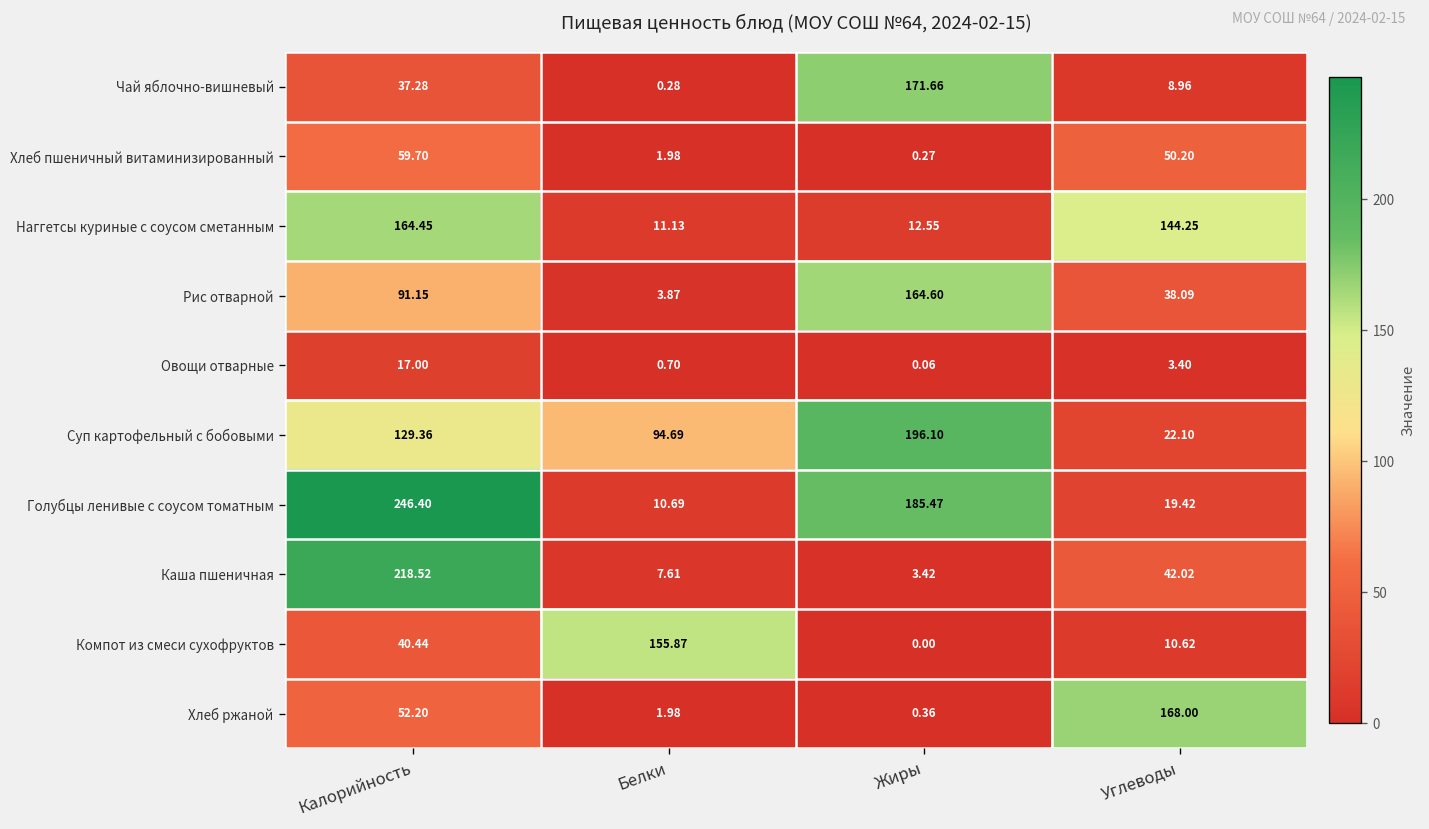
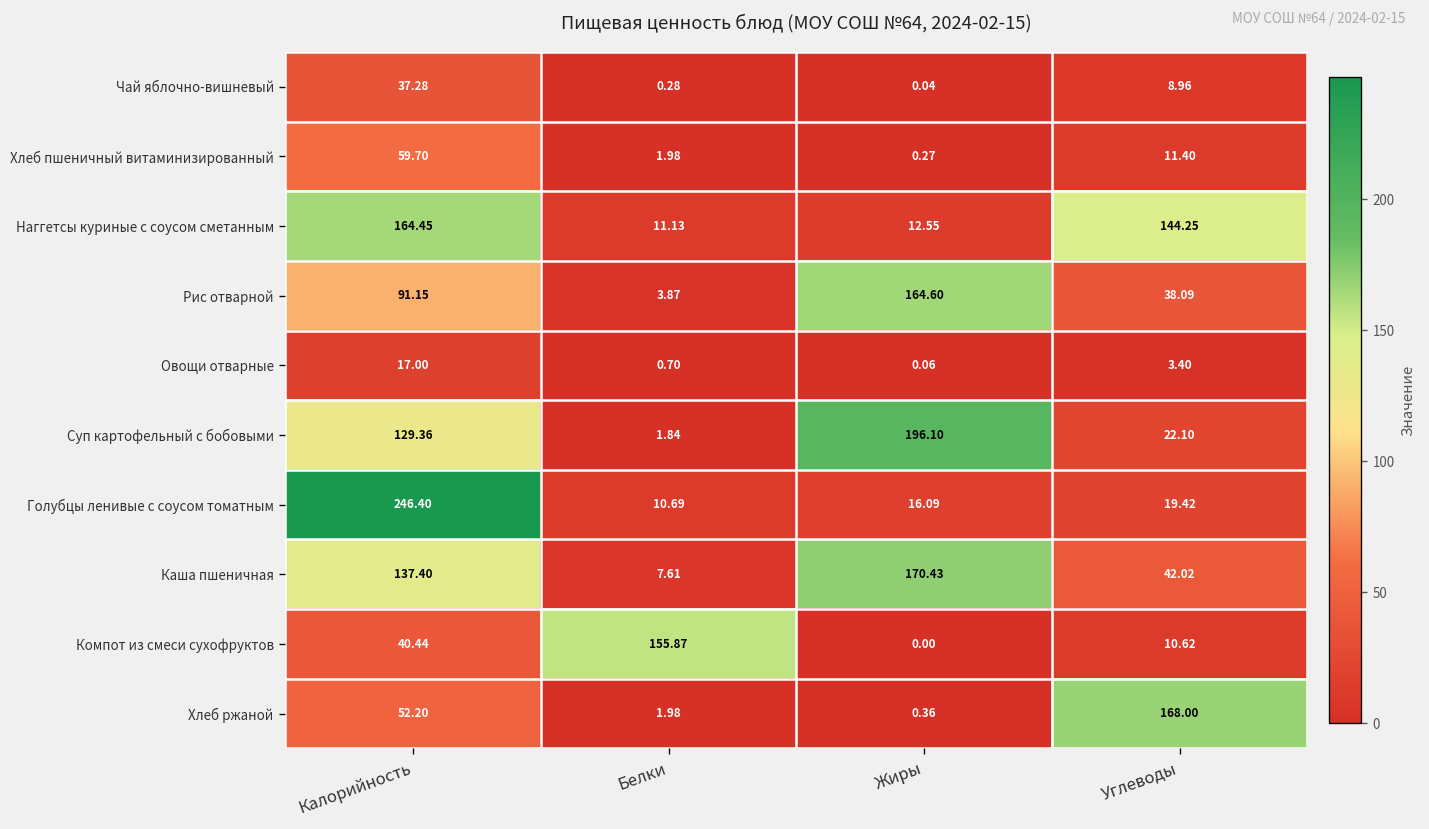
  {
    "Чай яблочно-вишневый": {
      "Калорийность": 37.28,
      "Белки": 0.28,
-     "Жиры": 171.66,
+     "Жиры": 0.04,
      "Углеводы": 8.96
    },
    "Хлеб пшеничный витаминизированный": {
      "Калорийность": 59.70,
      "Белки": 1.98,
      "Жиры": 0.27,
-     "Углеводы": 50.20
+     "Углеводы": 11.40
    },
    "Наггетсы куриные с соусом сметанным": {
      "Калорийность": 164.45,
      "Белки": 11.13,
      "Жиры": 12.55,
      "Углеводы": 144.25
    },
    "Рис отварной": {
      "Калорийность": 91.15,
      "Белки": 3.87,
      "Жиры": 164.60,
      "Углеводы": 38.09
    },
    "Овощи отварные": {
      "Калорийность": 17.00,
      "Белки": 0.70,
      "Жиры": 0.06,
      "Углеводы": 3.40
    },
    "Суп картофельный с бобовыми": {
      "Калорийность": 129.36,
-     "Белки": 94.69,
+     "Белки": 1.84,
      "Жиры": 196.10,
      "Углеводы": 22.10
    },
    "Голубцы ленивые с соусом томатным": {
      "Калорийность": 246.40,
      "Белки": 10.69,
-     "Жиры": 185.47,
+     "Жиры": 16.09,
      "Углеводы": 19.42
    },
    "Каша пшеничная": {
-     "Калорийность": 218.52,
+     "Калорийность": 137.40,
      "Белки": 7.61,
-     "Жиры": 3.42,
+     "Жиры": 170.43,
      "Углеводы": 42.02
    },
    "Компот из смеси сухофруктов": {
      "Калорийность": 40.44,
      "Белки": 155.87,
      "Жиры": 0.00,
      "Углеводы": 10.62
    },
    "Хлеб ржаной": {
      "Калорийность": 52.20,
      "Белки": 1.98,
      "Жиры": 0.36,
      "Углеводы": 168.00
    }
  }
